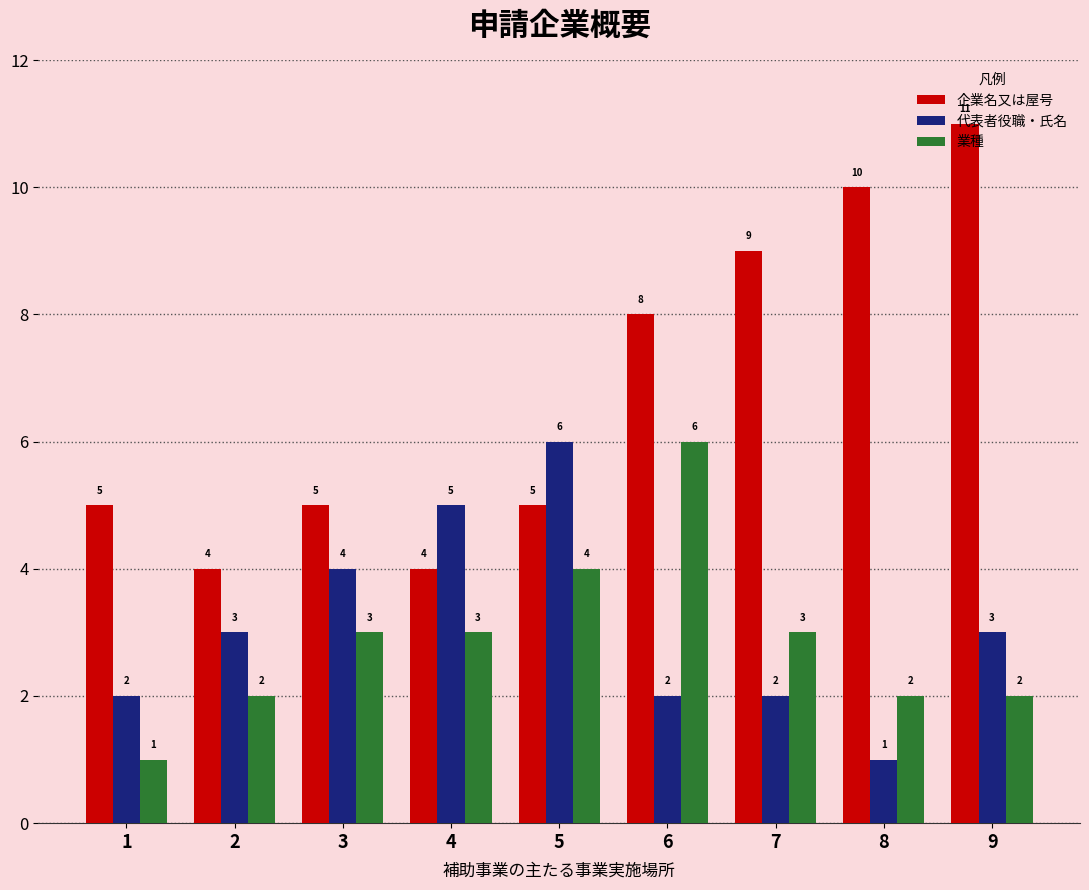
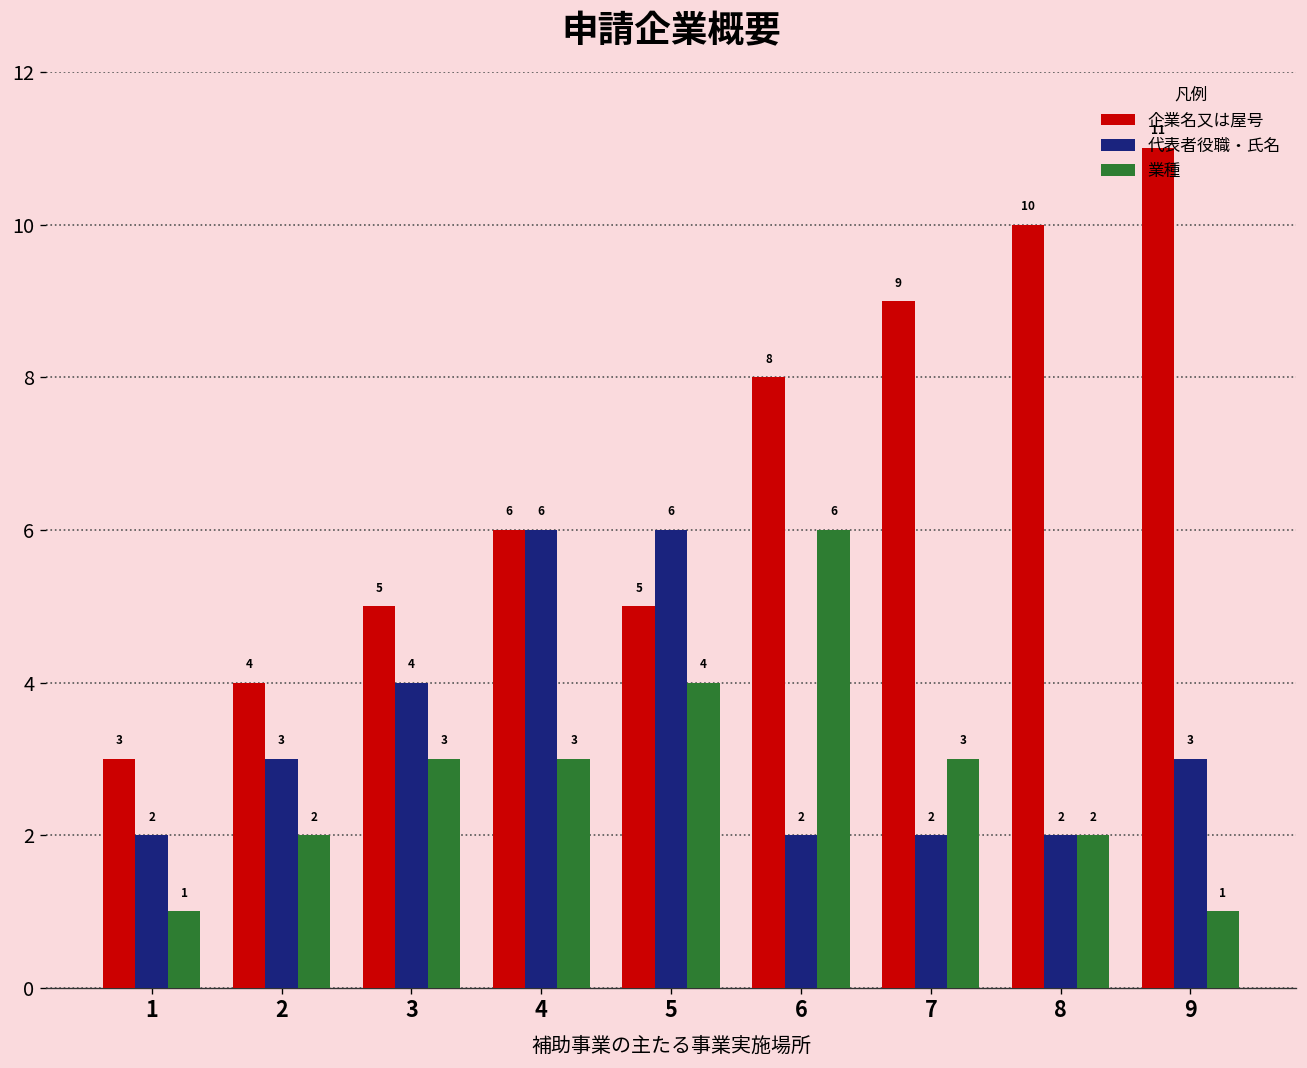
  {
    "企業名又は屋号": {
-     "1": 5,
+     "1": 3,
      "2": 4,
      "3": 5,
-     "4": 4,
+     "4": 6,
      "5": 5,
      "6": 8,
      "7": 9,
      "8": 10,
      "9": 11
    },
    "代表者役職・氏名": {
      "1": 2,
      "2": 3,
      "3": 4,
-     "4": 5,
+     "4": 6,
      "5": 6,
      "6": 2,
      "7": 2,
-     "8": 1,
+     "8": 2,
      "9": 3
    },
    "業種": {
      "1": 1,
      "2": 2,
      "3": 3,
      "4": 3,
      "5": 4,
      "6": 6,
      "7": 3,
      "8": 2,
-     "9": 2
+     "9": 1
    }
  }
